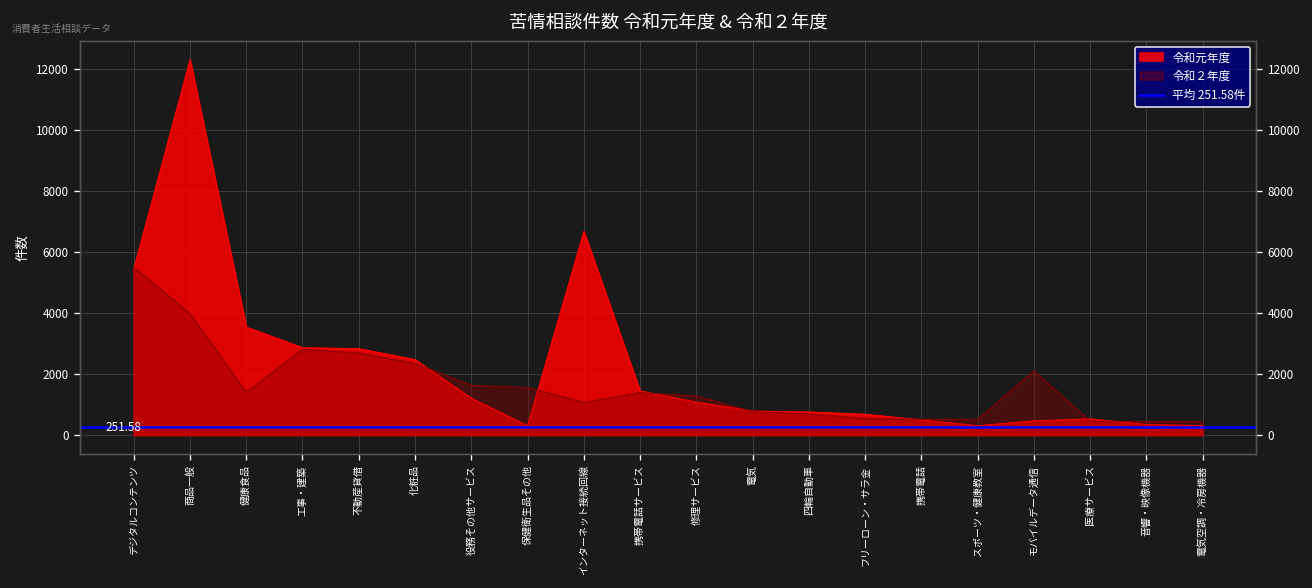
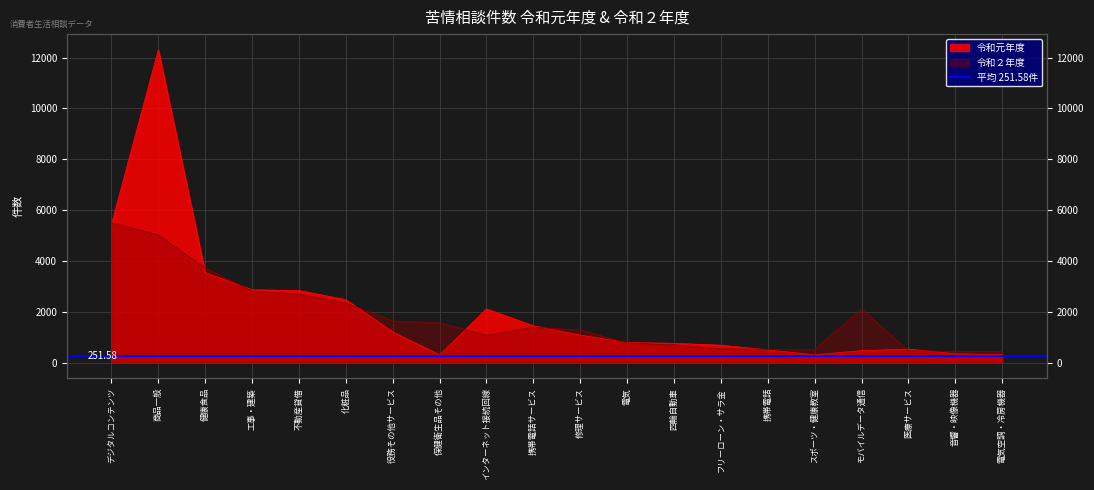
  {
    "令和元年度": {
      "商品一般": 12300,
      "健康食品": 3500,
      "不動産貸借": 2800,
      "化粧品": 2500,
      "役務その他サービス": 1200,
      "保健衛生品その他": 300,
-     "インターネット接続回線": 6700,
+     "インターネット接続回線": 2100,
      "修理サービス": 1100,
      "フリーローン・サラ金": 700,
      "スポーツ・健康教室": 300,
      "モバイルデータ通信": 500,
      "電気空調・冷房機器": 300
    },
    "令和２年度": {
-     "商品一般": 4000,
-     "健康食品": 1400,
+     "商品一般": 5000,
+     "健康食品": 3700,
      "不動産貸借": 2700,
      "化粧品": 2300,
      "役務その他サービス": 1600,
      "保健衛生品その他": 1600,
      "インターネット接続回線": 1100,
      "修理サービス": 1300,
      "フリーローン・サラ金": 500,
      "スポーツ・健康教室": 500,
      "モバイルデータ通信": 2100,
      "電気空調・冷房機器": 400
    }
  }
